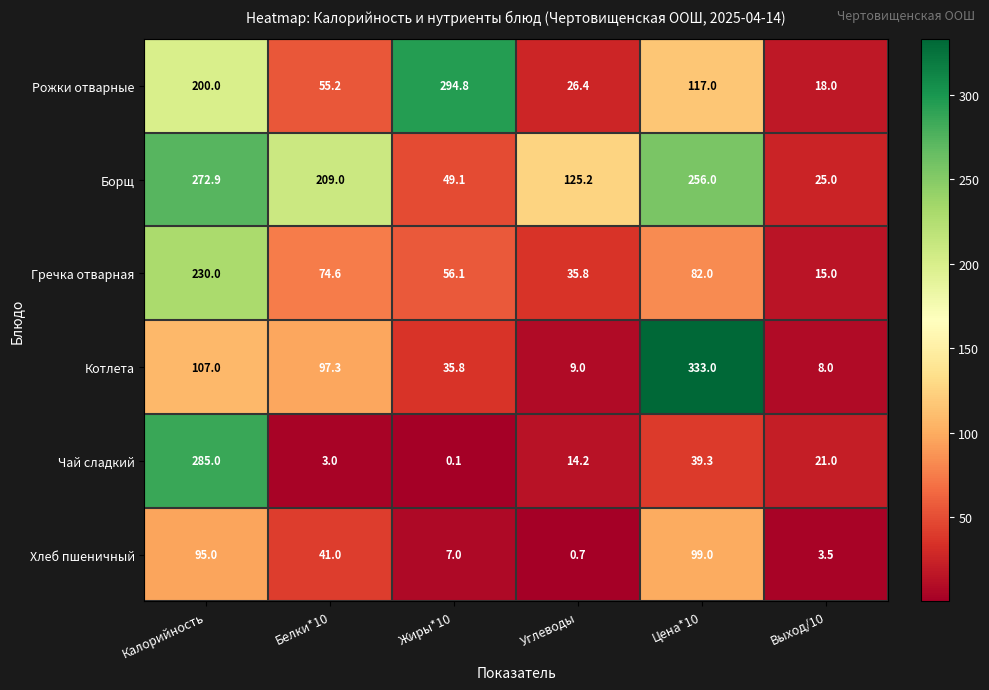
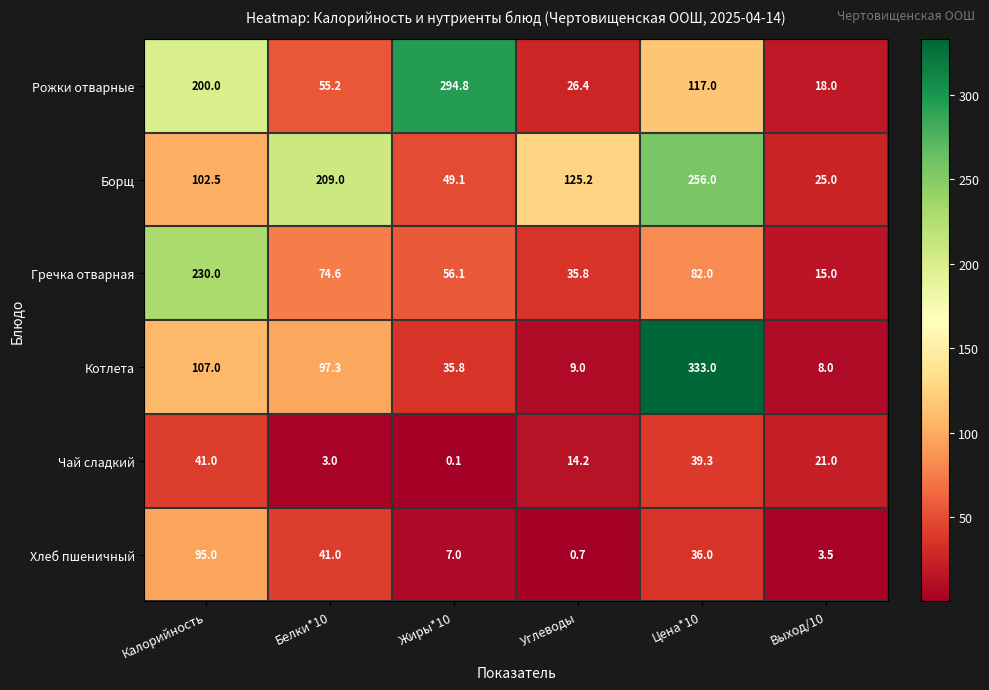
  {
    "Рожки отварные": {
      "Калорийность": 200.0,
      "Белки*10": 55.2,
      "Жиры*10": 294.8,
      "Углеводы": 26.4,
      "Цена*10": 117.0,
      "Выход/10": 18.0
    },
    "Борщ": {
-     "Калорийность": 272.9,
+     "Калорийность": 102.5,
      "Белки*10": 209.0,
      "Жиры*10": 49.1,
      "Углеводы": 125.2,
      "Цена*10": 256.0,
      "Выход/10": 25.0
    },
    "Гречка отварная": {
      "Калорийность": 230.0,
      "Белки*10": 74.6,
      "Жиры*10": 56.1,
      "Углеводы": 35.8,
      "Цена*10": 82.0,
      "Выход/10": 15.0
    },
    "Котлета": {
      "Калорийность": 107.0,
      "Белки*10": 97.3,
      "Жиры*10": 35.8,
      "Углеводы": 9.0,
      "Цена*10": 333.0,
      "Выход/10": 8.0
    },
    "Чай сладкий": {
-     "Калорийность": 285.0,
+     "Калорийность": 41.0,
      "Белки*10": 3.0,
      "Жиры*10": 0.1,
      "Углеводы": 14.2,
      "Цена*10": 39.3,
      "Выход/10": 21.0
    },
    "Хлеб пшеничный": {
      "Калорийность": 95.0,
      "Белки*10": 41.0,
      "Жиры*10": 7.0,
      "Углеводы": 0.7,
-     "Цена*10": 99.0,
+     "Цена*10": 36.0,
      "Выход/10": 3.5
    }
  }
